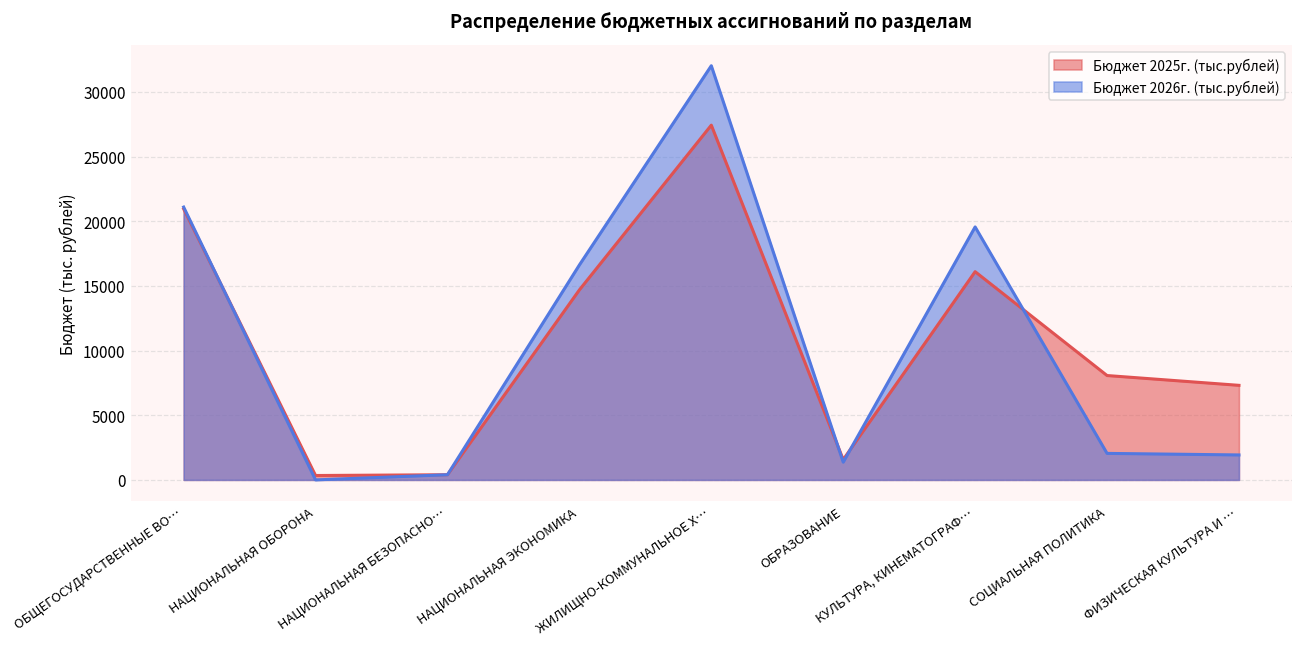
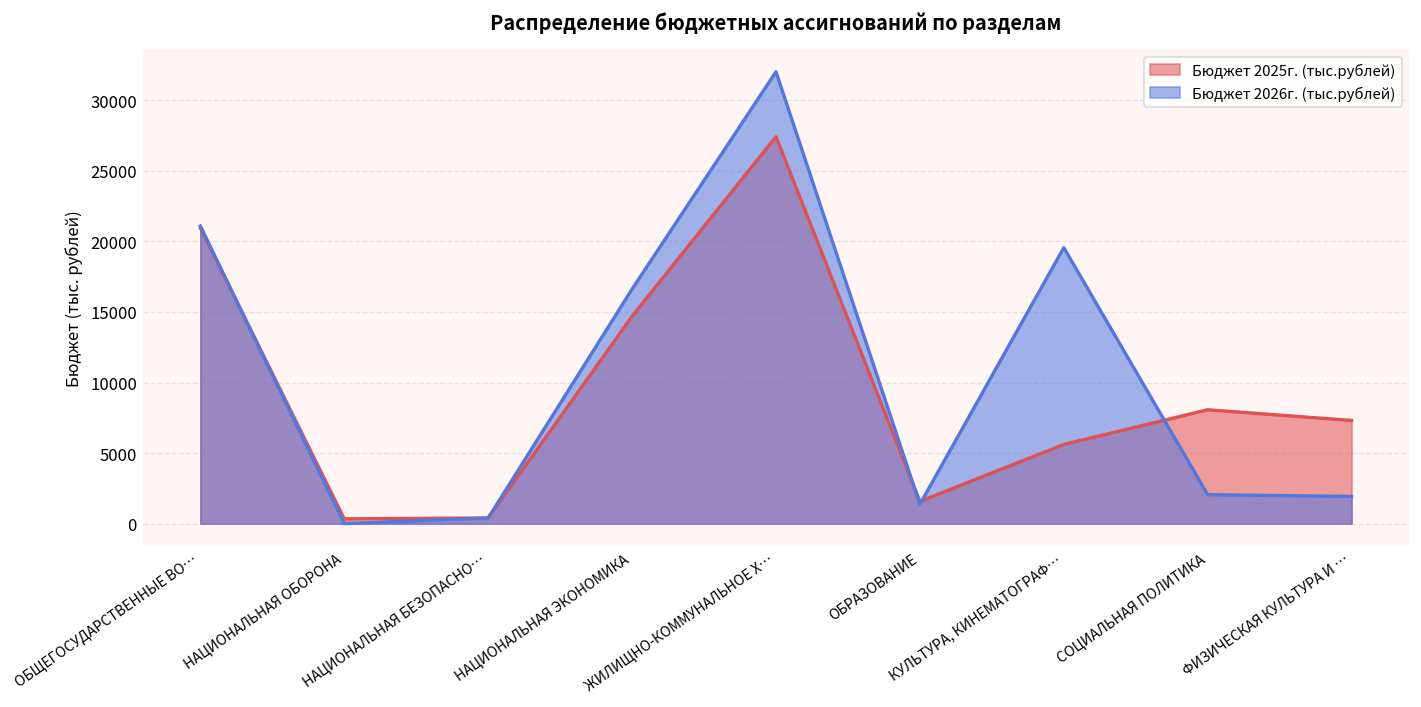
  {
    "Бюджет 2025г. (тыс.рублей)": {
      "НАЦИОНАЛЬНАЯ ОБОРОНА": 300,
      "НАЦИОНАЛЬНАЯ ЭКОНОМИКА": 14700,
      "ЖИЛИЩНО-КОММУНАЛЬНОЕ Х…": 27400,
-     "КУЛЬТУРА, КИНЕМАТОГРАФ…": 16100,
+     "КУЛЬТУРА, КИНЕМАТОГРАФ…": 5600,
      "СОЦИАЛЬНАЯ ПОЛИТИКА": 8100,
      "ФИЗИЧЕСКАЯ КУЛЬТУРА И …": 7300
    },
    "Бюджет 2026г. (тыс.рублей)": {
      "НАЦИОНАЛЬНАЯ ОБОРОНА": 0,
      "НАЦИОНАЛЬНАЯ ЭКОНОМИКА": 16600,
      "ЖИЛИЩНО-КОММУНАЛЬНОЕ Х…": 32000,
      "КУЛЬТУРА, КИНЕМАТОГРАФ…": 19600,
      "СОЦИАЛЬНАЯ ПОЛИТИКА": 2100,
      "ФИЗИЧЕСКАЯ КУЛЬТУРА И …": 1900
    }
  }
